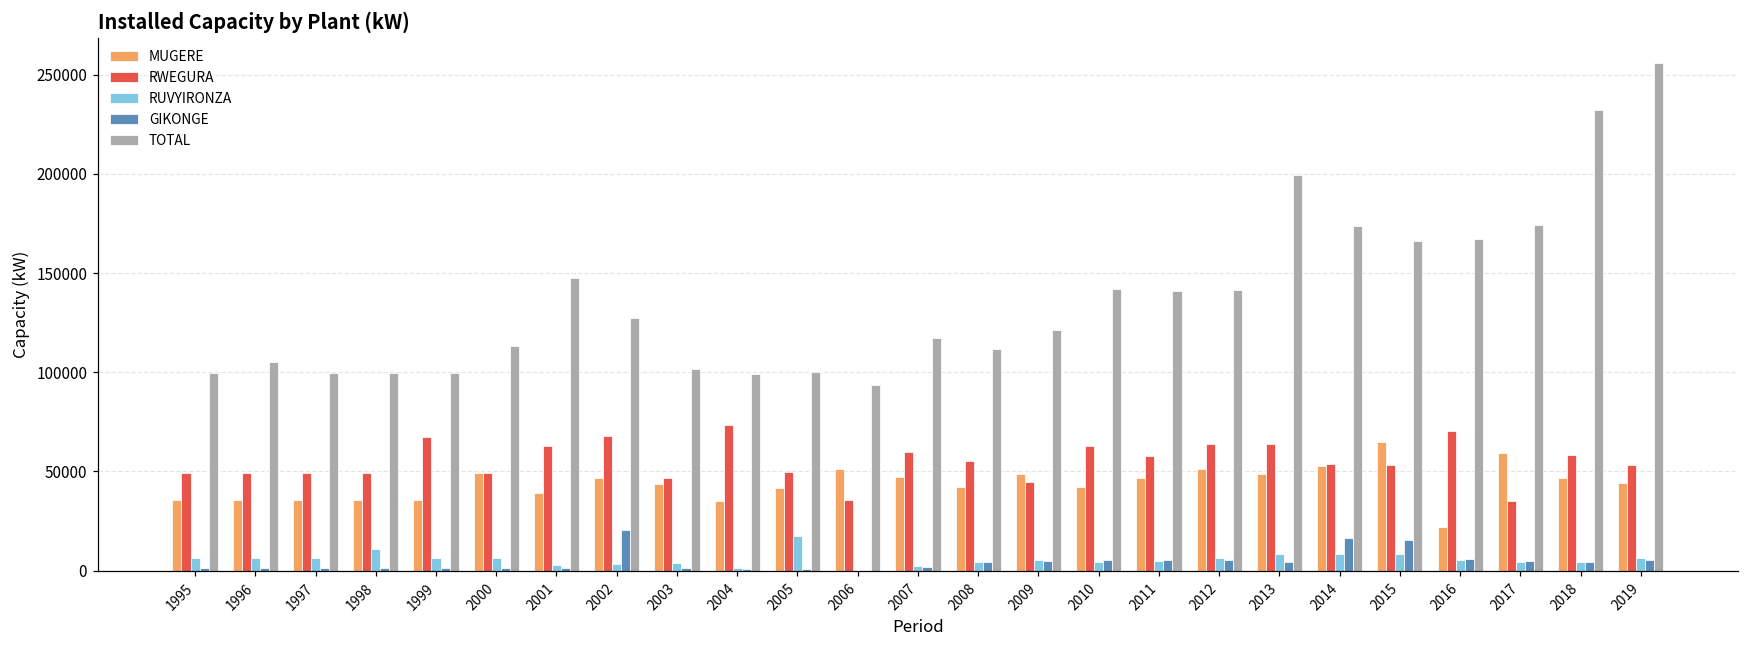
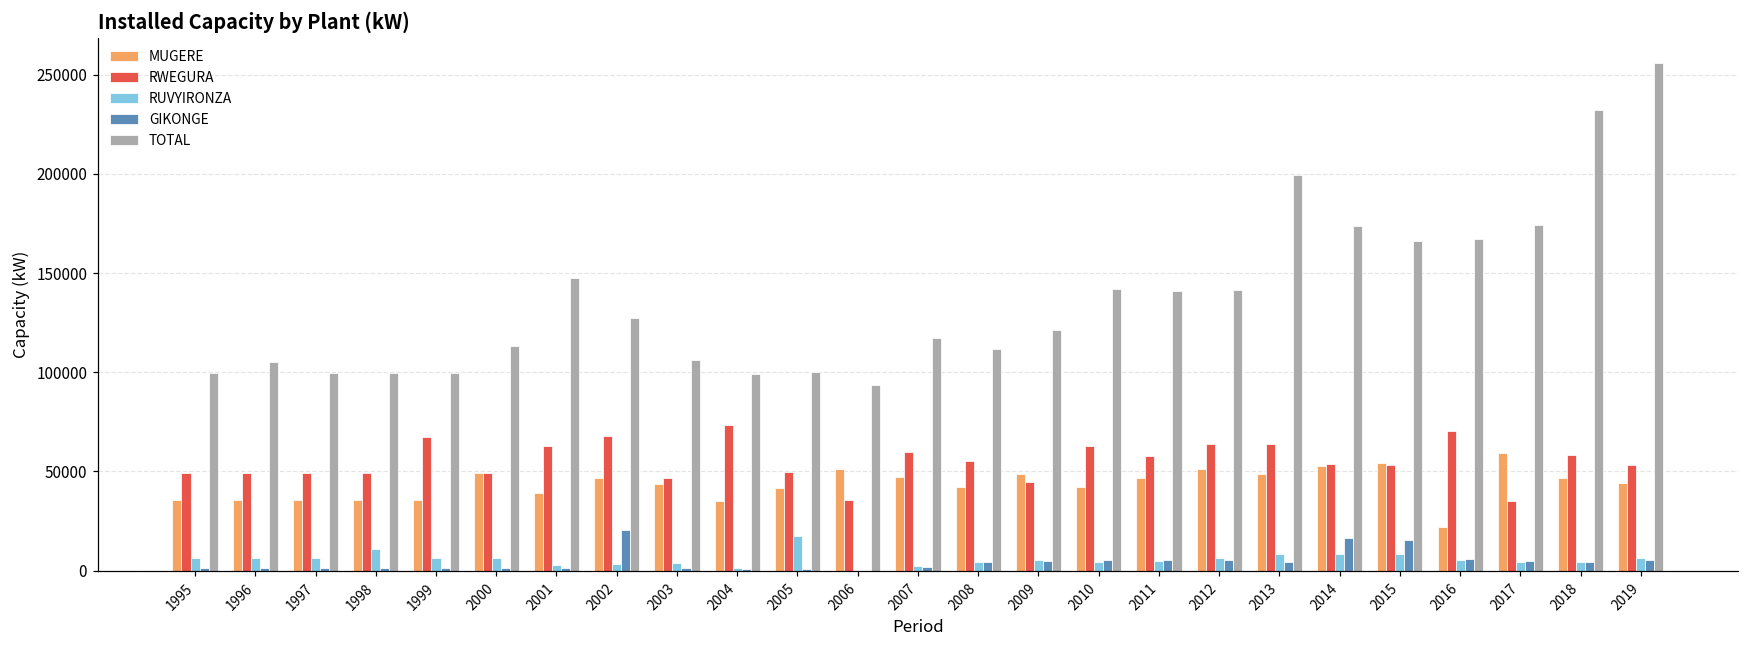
  {
    "MUGERE": {
      "1995": 35000,
      "1996": 35000,
      "1997": 35000,
      "1998": 35000,
      "1999": 35000,
      "2000": 49000,
      "2001": 39000,
      "2002": 47000,
      "2003": 43000,
      "2004": 35000,
      "2005": 42000,
      "2006": 51000,
      "2007": 47000,
      "2008": 42000,
      "2009": 49000,
      "2010": 42000,
      "2011": 47000,
      "2012": 51000,
      "2013": 49000,
      "2014": 53000,
-     "2015": 65000,
+     "2015": 54000,
      "2016": 22000,
      "2017": 59000,
      "2018": 47000,
      "2019": 44000
    },
    "RWEGURA": {
      "1995": 49000,
      "1996": 49000,
      "1997": 49000,
      "1998": 49000,
      "1999": 67000,
      "2000": 49000,
      "2001": 63000,
      "2002": 68000,
      "2003": 47000,
      "2004": 74000,
      "2005": 50000,
      "2006": 36000,
      "2007": 60000,
      "2008": 55000,
      "2009": 45000,
      "2010": 63000,
      "2011": 58000,
      "2012": 64000,
      "2013": 64000,
      "2014": 54000,
      "2015": 53000,
      "2016": 71000,
      "2017": 35000,
      "2018": 58000,
      "2019": 53000
    },
    "RUVYIRONZA": {
      "1995": 6000,
      "1996": 6000,
      "1997": 6000,
      "1998": 11000,
      "1999": 6000,
      "2000": 6000,
      "2001": 3000,
      "2002": 3000,
      "2003": 4000,
      "2005": 17000,
      "2006": 0,
      "2007": 3000,
      "2008": 4000,
      "2009": 5000,
      "2010": 4000,
      "2011": 5000,
      "2012": 7000,
      "2013": 9000,
      "2014": 8000,
      "2015": 8000,
      "2016": 5000,
      "2017": 4000,
      "2018": 4000,
      "2019": 6000
    },
    "GIKONGE": {
      "1995": 2000,
      "1996": 2000,
      "1997": 2000,
      "1998": 2000,
      "1999": 2000,
      "2000": 2000,
      "2002": 20000,
      "2006": 0,
      "2007": 2000,
      "2008": 4000,
      "2009": 5000,
      "2010": 5000,
      "2011": 5000,
      "2012": 5000,
      "2013": 4000,
      "2014": 16000,
      "2015": 15000,
      "2016": 6000,
      "2017": 5000,
      "2018": 4000,
      "2019": 5000
    },
    "TOTAL": {
      "1995": 99000,
      "1996": 105000,
      "1997": 99000,
      "1998": 99000,
      "1999": 99000,
      "2000": 113000,
      "2001": 148000,
      "2002": 127000,
-     "2003": 101000,
+     "2003": 106000,
      "2004": 99000,
      "2005": 100000,
      "2006": 93000,
      "2007": 117000,
      "2008": 112000,
      "2009": 121000,
      "2010": 142000,
      "2011": 141000,
      "2012": 142000,
      "2013": 199000,
      "2014": 174000,
      "2015": 166000,
      "2016": 167000,
      "2017": 174000,
      "2018": 232000,
      "2019": 256000
    }
  }
